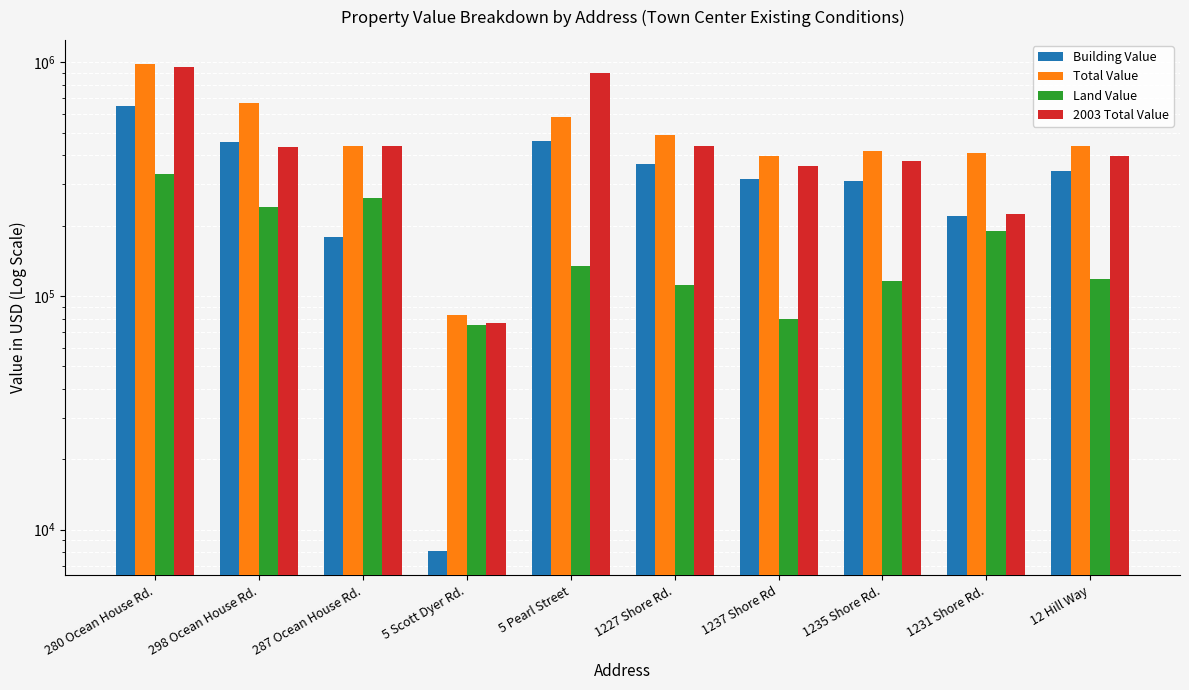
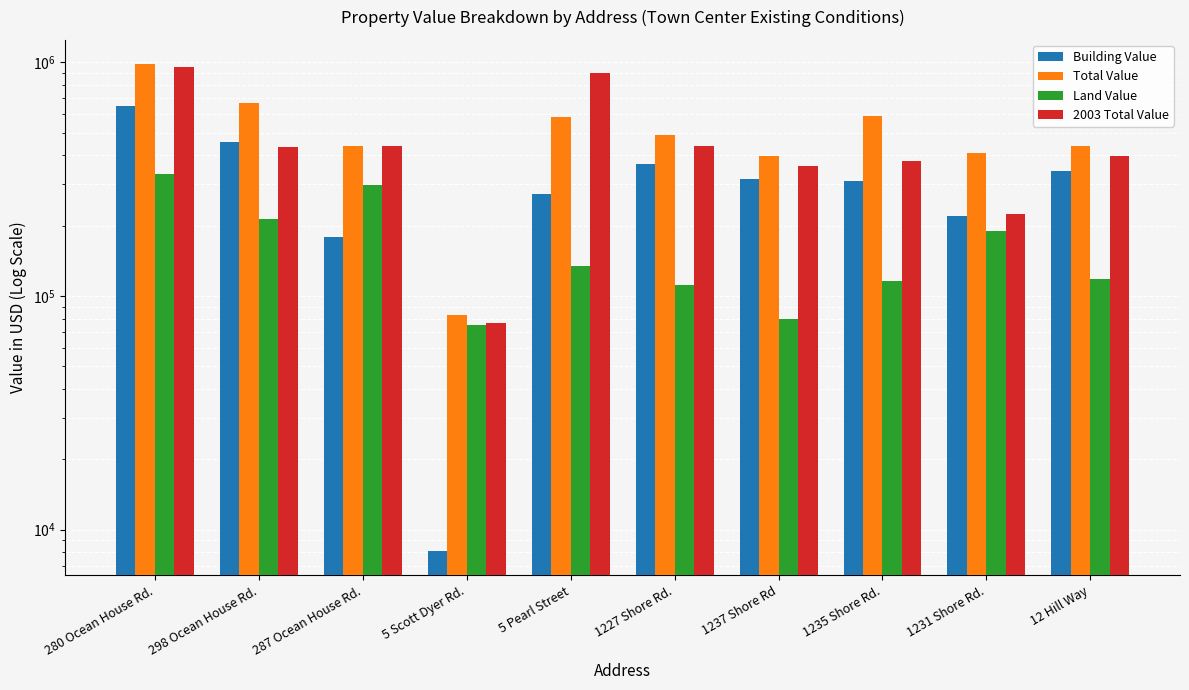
  {
    "Building Value": {
      "280 Ocean House Rd.": 650000,
      "298 Ocean House Rd.": 460000,
      "287 Ocean House Rd.": 180000,
      "5 Scott Dyer Rd.": 8100,
-     "5 Pearl Street": 460000,
+     "5 Pearl Street": 270000,
      "1227 Shore Rd.": 370000,
      "1237 Shore Rd": 320000,
      "1235 Shore Rd.": 310000,
      "1231 Shore Rd.": 220000,
      "12 Hill Way": 340000
    },
    "Total Value": {
      "280 Ocean House Rd.": 980000,
      "298 Ocean House Rd.": 670000,
      "287 Ocean House Rd.": 440000,
      "5 Scott Dyer Rd.": 83000,
      "5 Pearl Street": 580000,
      "1227 Shore Rd.": 490000,
      "1237 Shore Rd": 400000,
-     "1235 Shore Rd.": 420000,
+     "1235 Shore Rd.": 590000,
      "1231 Shore Rd.": 410000,
      "12 Hill Way": 440000
    },
    "Land Value": {
      "280 Ocean House Rd.": 330000,
-     "298 Ocean House Rd.": 240000,
-     "287 Ocean House Rd.": 260000,
+     "298 Ocean House Rd.": 210000,
+     "287 Ocean House Rd.": 300000,
      "5 Scott Dyer Rd.": 75000,
      "5 Pearl Street": 130000,
      "1227 Shore Rd.": 110000,
      "1237 Shore Rd": 80000,
      "1235 Shore Rd.": 120000,
      "1231 Shore Rd.": 190000,
      "12 Hill Way": 120000
    },
    "2003 Total Value": {
      "280 Ocean House Rd.": 950000,
      "298 Ocean House Rd.": 430000,
      "287 Ocean House Rd.": 440000,
      "5 Scott Dyer Rd.": 76000,
      "5 Pearl Street": 900000,
      "1227 Shore Rd.": 440000,
      "1237 Shore Rd": 360000,
      "1235 Shore Rd.": 380000,
      "1231 Shore Rd.": 220000,
      "12 Hill Way": 400000
    }
  }
